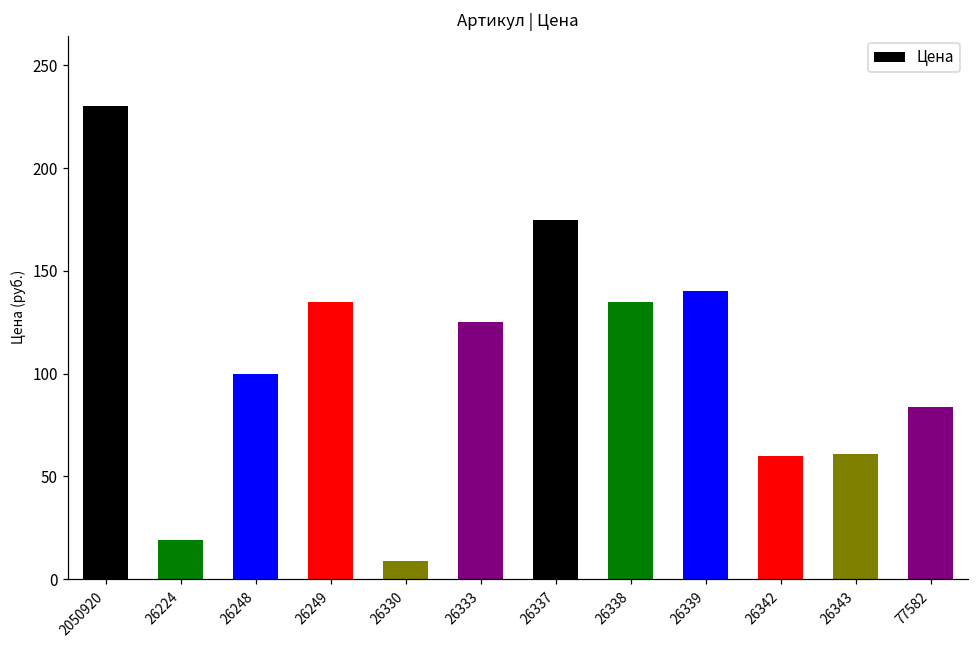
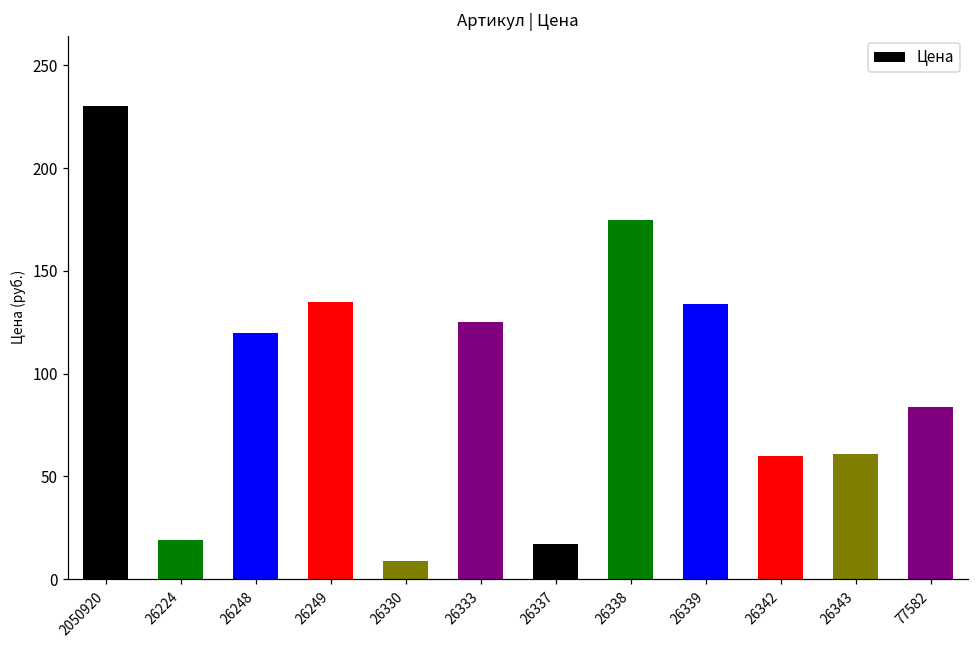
  {
    "2050920": 230,
    "26224": 19,
-   "26248": 100,
+   "26248": 120,
    "26249": 135,
    "26330": 9,
    "26333": 125,
-   "26337": 175,
-   "26338": 135,
-   "26339": 140,
+   "26337": 17,
+   "26338": 175,
+   "26339": 134,
    "26342": 60,
    "26343": 61,
    "77582": 84
  }
